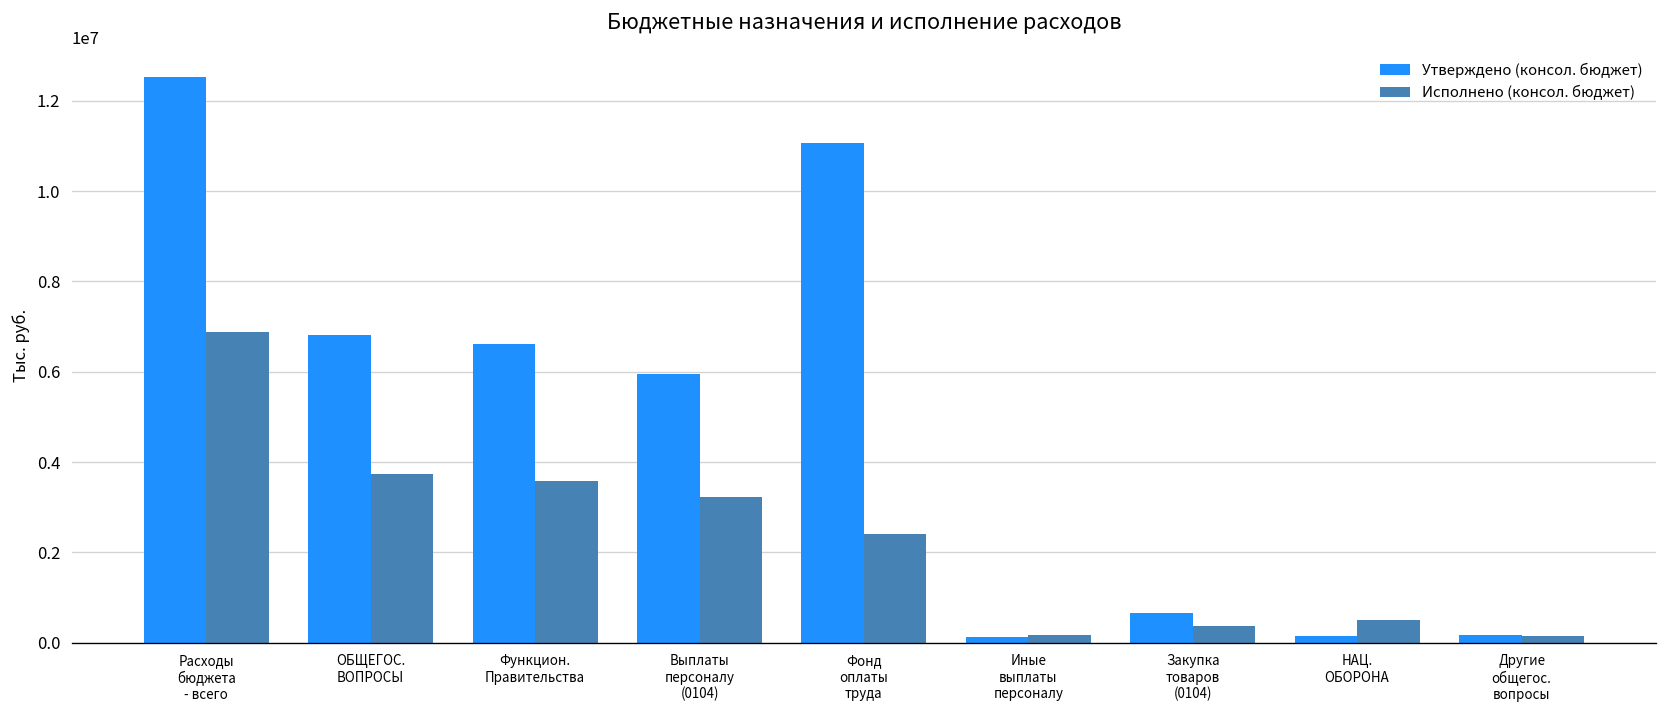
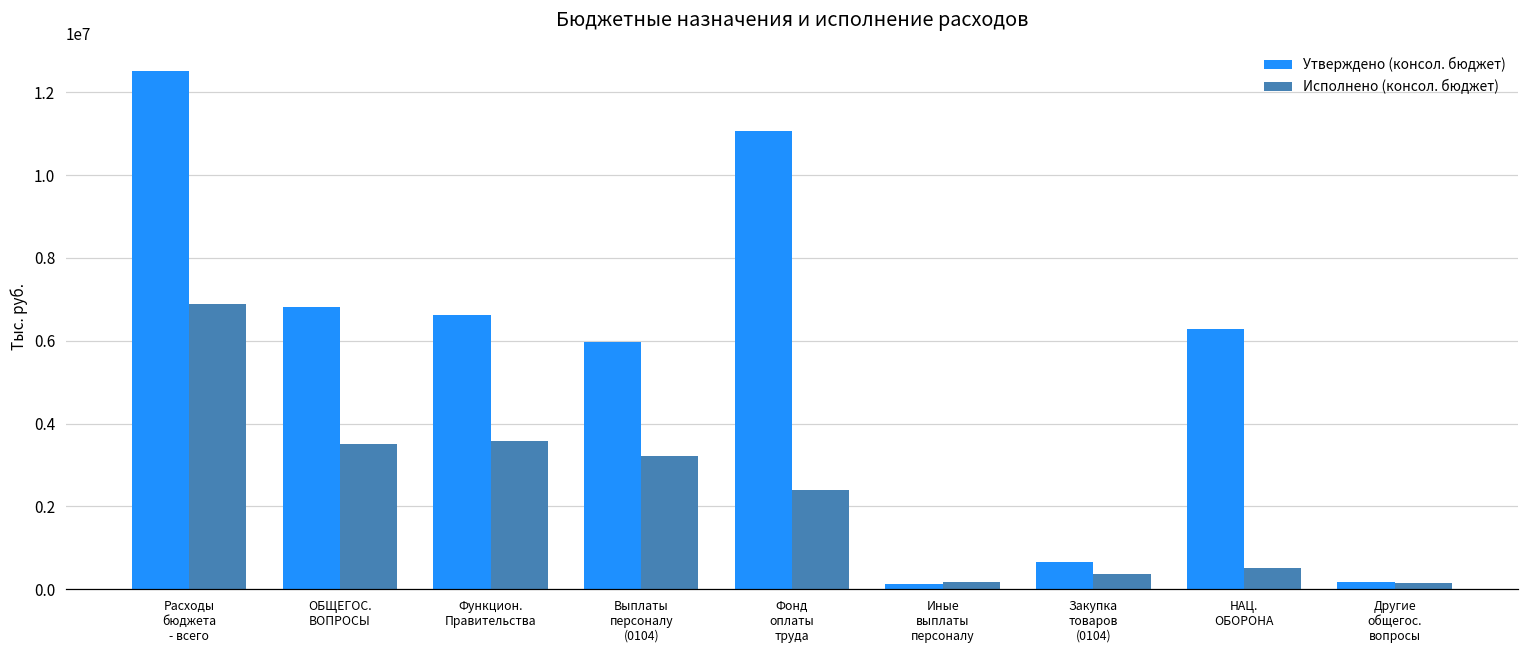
  {
    "Утверждено (консол. бюджет)": {
      "Расходы бюджета - всего": 12500000,
      "ОБЩЕГОС. ВОПРОСЫ": 6800000,
      "Функцион. Правительства": 6600000,
      "Выплаты персоналу (0104)": 6000000,
      "Фонд оплаты труда": 11100000,
      "Иные выплаты персоналу": 100000,
      "Закупка товаров (0104)": 700000,
-     "НАЦ. ОБОРОНА": 100000,
+     "НАЦ. ОБОРОНА": 6300000,
      "Другие общегос. вопросы": 200000
    },
    "Исполнено (консол. бюджет)": {
      "Расходы бюджета - всего": 6900000,
-     "ОБЩЕГОС. ВОПРОСЫ": 3700000,
+     "ОБЩЕГОС. ВОПРОСЫ": 3500000,
      "Функцион. Правительства": 3600000,
      "Выплаты персоналу (0104)": 3200000,
      "Фонд оплаты труда": 2400000,
      "Иные выплаты персоналу": 200000,
      "Закупка товаров (0104)": 400000,
      "НАЦ. ОБОРОНА": 500000,
      "Другие общегос. вопросы": 200000
    }
  }
